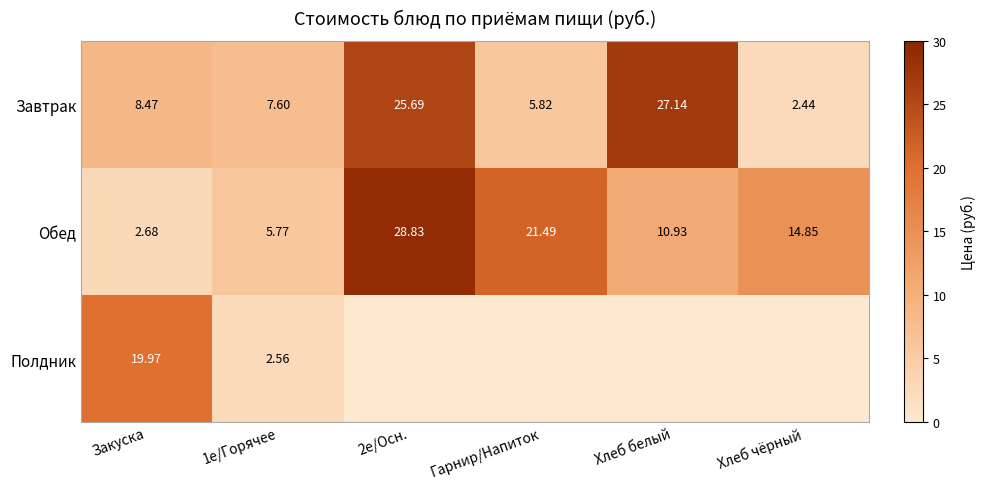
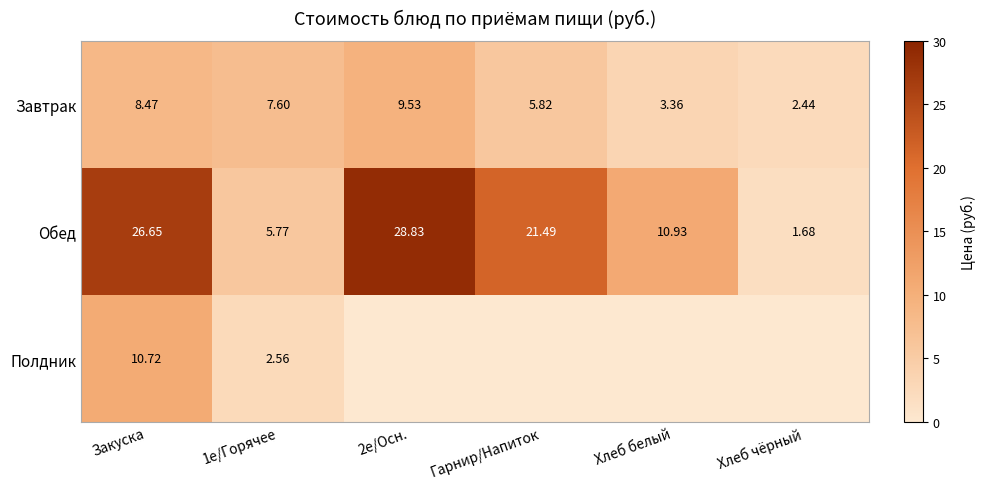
  {
    "Завтрак": {
      "Закуска": 8.47,
      "1е/Горячее": 7.60,
-     "2е/Осн.": 25.69,
+     "2е/Осн.": 9.53,
      "Гарнир/Напиток": 5.82,
-     "Хлеб белый": 27.14,
+     "Хлеб белый": 3.36,
      "Хлеб чёрный": 2.44
    },
    "Обед": {
-     "Закуска": 2.68,
+     "Закуска": 26.65,
      "1е/Горячее": 5.77,
      "2е/Осн.": 28.83,
      "Гарнир/Напиток": 21.49,
      "Хлеб белый": 10.93,
-     "Хлеб чёрный": 14.85
+     "Хлеб чёрный": 1.68
    },
    "Полдник": {
-     "Закуска": 19.97,
+     "Закуска": 10.72,
      "1е/Горячее": 2.56
    }
  }
